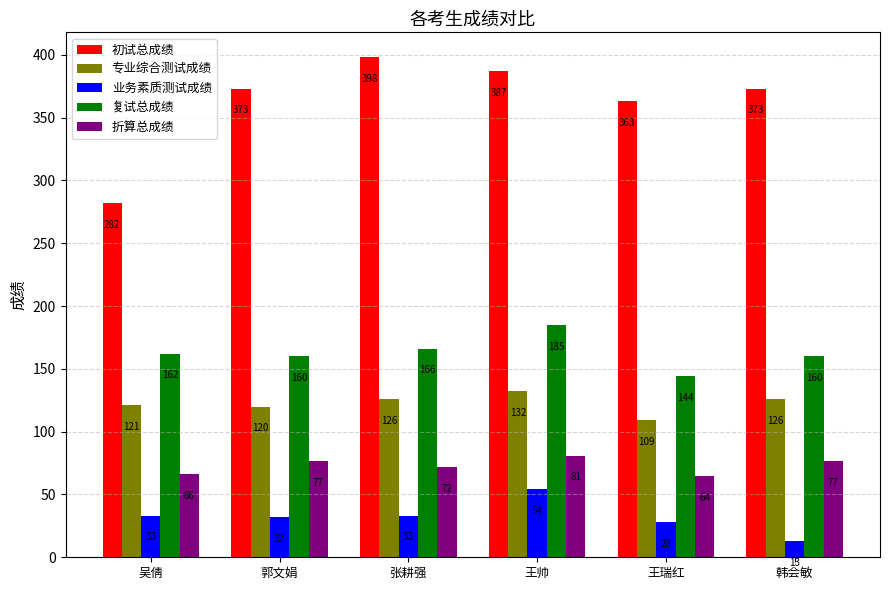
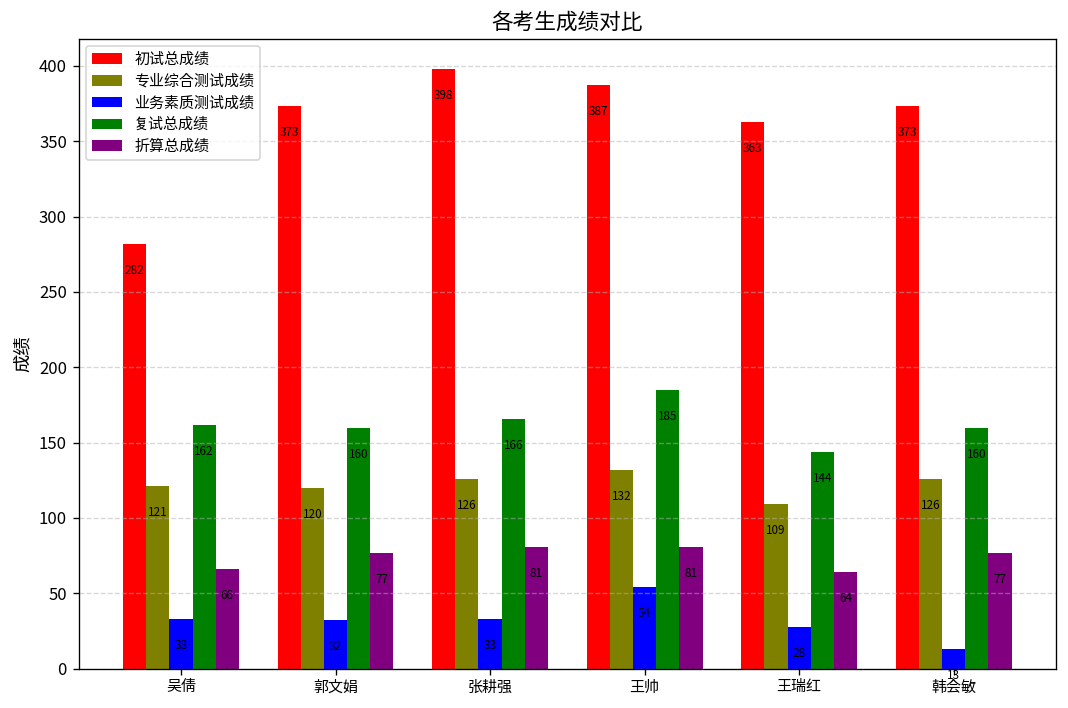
  {
    "初试总成绩": {
      "吴倩": 282,
      "郭文娟": 373,
      "张耕强": 398,
      "王帅": 387,
      "王瑞红": 363,
      "韩会敏": 373
    },
    "专业综合测试成绩": {
      "吴倩": 121,
      "郭文娟": 120,
      "张耕强": 126,
      "王帅": 132,
      "王瑞红": 109,
      "韩会敏": 126
    },
    "业务素质测试成绩": {
      "吴倩": 33,
      "郭文娟": 32,
      "张耕强": 33,
      "王帅": 54,
      "王瑞红": 28,
      "韩会敏": 13
    },
    "复试总成绩": {
      "吴倩": 162,
      "郭文娟": 160,
      "张耕强": 166,
      "王帅": 185,
      "王瑞红": 144,
      "韩会敏": 160
    },
    "折算总成绩": {
      "吴倩": 66,
      "郭文娟": 77,
-     "张耕强": 72,
+     "张耕强": 81,
      "王帅": 81,
      "王瑞红": 64,
      "韩会敏": 77
    }
  }
